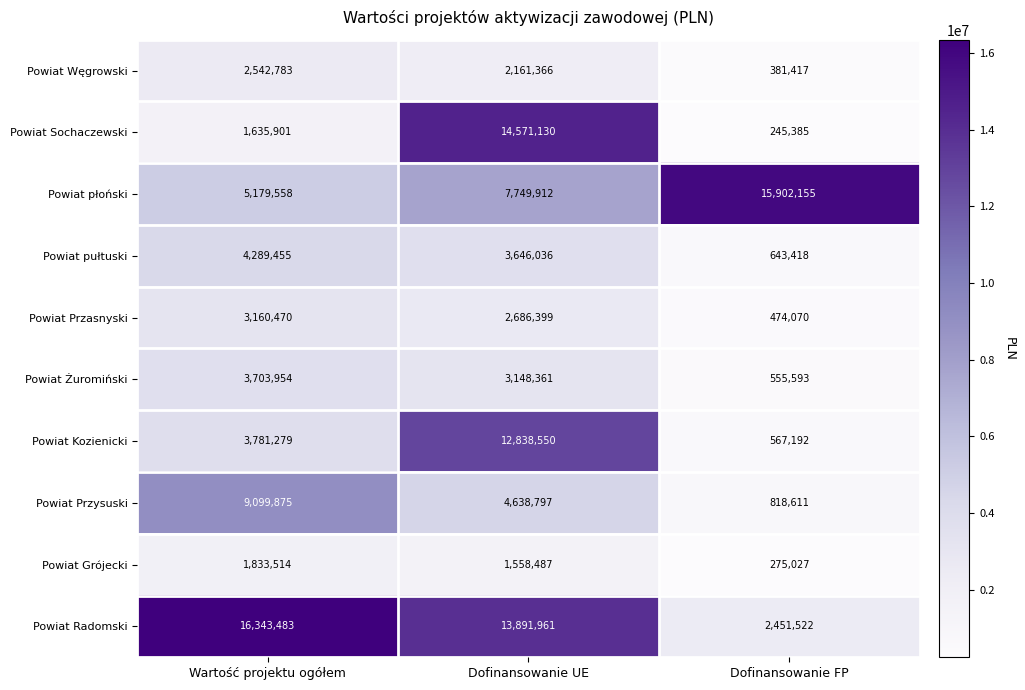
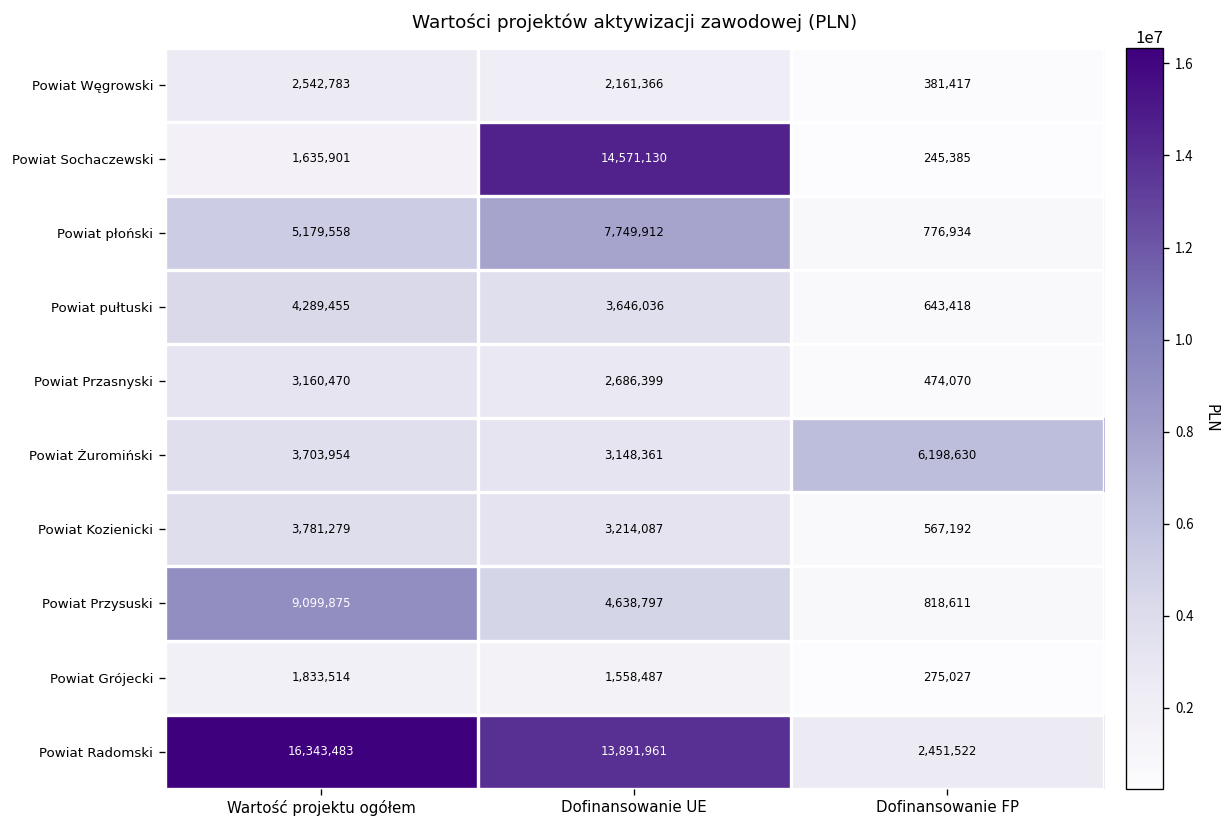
  {
    "Powiat Węgrowski": {
      "Wartość projektu ogółem": "2,542,783",
      "Dofinansowanie UE": "2,161,366",
      "Dofinansowanie FP": "381,417"
    },
    "Powiat Sochaczewski": {
      "Wartość projektu ogółem": "1,635,901",
      "Dofinansowanie UE": "14,571,130",
      "Dofinansowanie FP": "245,385"
    },
    "Powiat płoński": {
      "Wartość projektu ogółem": "5,179,558",
      "Dofinansowanie UE": "7,749,912",
-     "Dofinansowanie FP": "15,902,155"
+     "Dofinansowanie FP": "776,934"
    },
    "Powiat pułtuski": {
      "Wartość projektu ogółem": "4,289,455",
      "Dofinansowanie UE": "3,646,036",
      "Dofinansowanie FP": "643,418"
    },
    "Powiat Przasnyski": {
      "Wartość projektu ogółem": "3,160,470",
      "Dofinansowanie UE": "2,686,399",
      "Dofinansowanie FP": "474,070"
    },
    "Powiat Żuromiński": {
      "Wartość projektu ogółem": "3,703,954",
      "Dofinansowanie UE": "3,148,361",
-     "Dofinansowanie FP": "555,593"
+     "Dofinansowanie FP": "6,198,630"
    },
    "Powiat Kozienicki": {
      "Wartość projektu ogółem": "3,781,279",
-     "Dofinansowanie UE": "12,838,550",
+     "Dofinansowanie UE": "3,214,087",
      "Dofinansowanie FP": "567,192"
    },
    "Powiat Przysuski": {
      "Wartość projektu ogółem": "9,099,875",
      "Dofinansowanie UE": "4,638,797",
      "Dofinansowanie FP": "818,611"
    },
    "Powiat Grójecki": {
      "Wartość projektu ogółem": "1,833,514",
      "Dofinansowanie UE": "1,558,487",
      "Dofinansowanie FP": "275,027"
    },
    "Powiat Radomski": {
      "Wartość projektu ogółem": "16,343,483",
      "Dofinansowanie UE": "13,891,961",
      "Dofinansowanie FP": "2,451,522"
    }
  }
